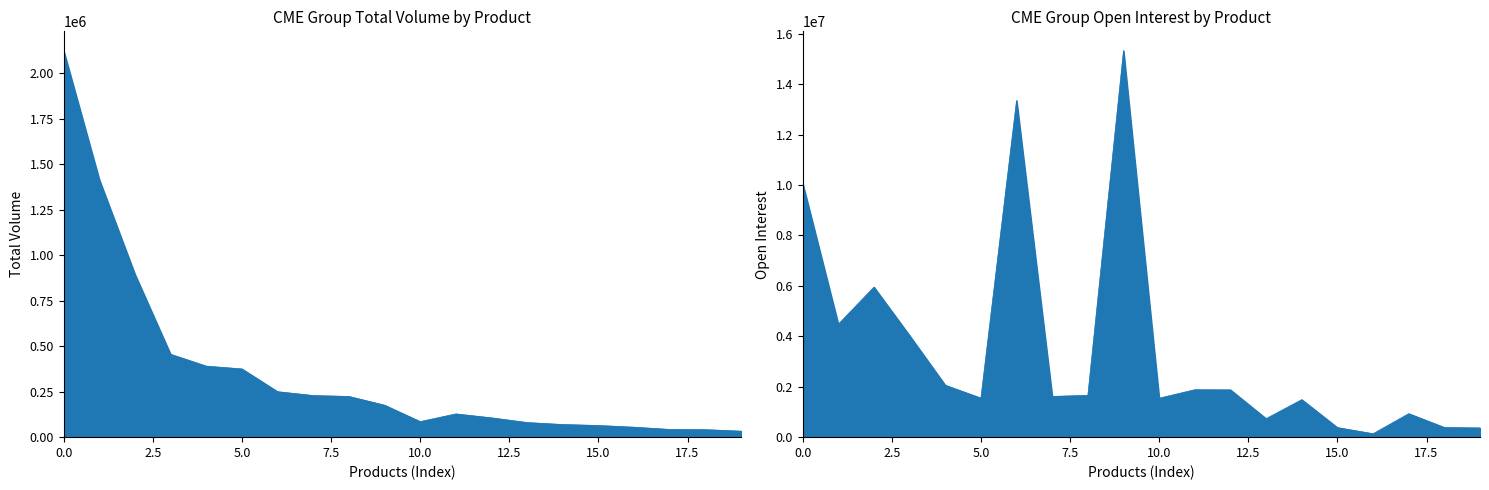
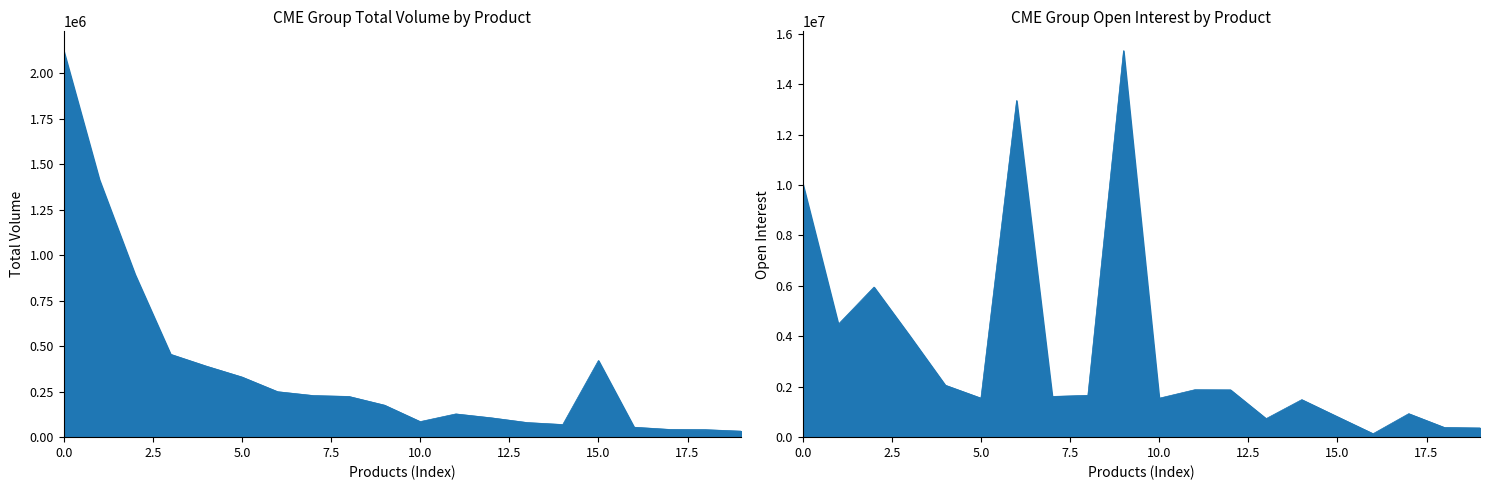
  {
    "CME Group Total Volume by Product": {
      "0.0": 2120000,
-     "5.0": 370000,
+     "5.0": 330000,
      "10.0": 90000,
-     "15.0": 60000
+     "15.0": 420000
    },
    "CME Group Open Interest by Product": {
      "0.0": 10100000,
      "5.0": 1500000,
      "10.0": 1500000,
-     "15.0": 400000
+     "15.0": 800000
    }
  }
